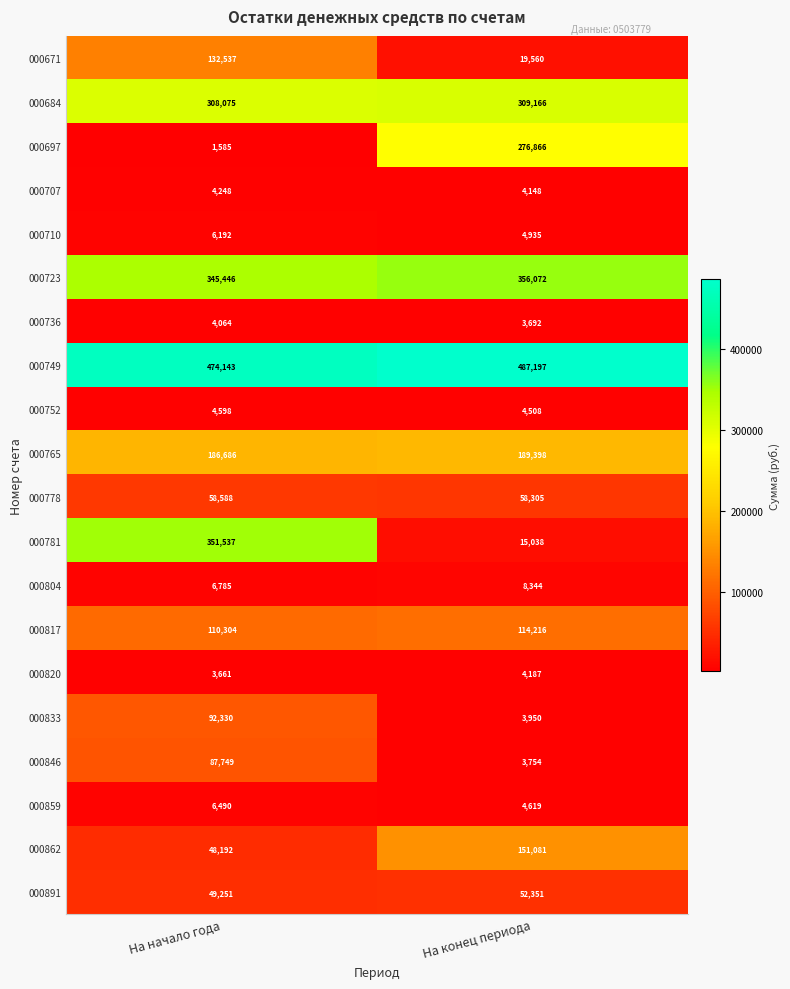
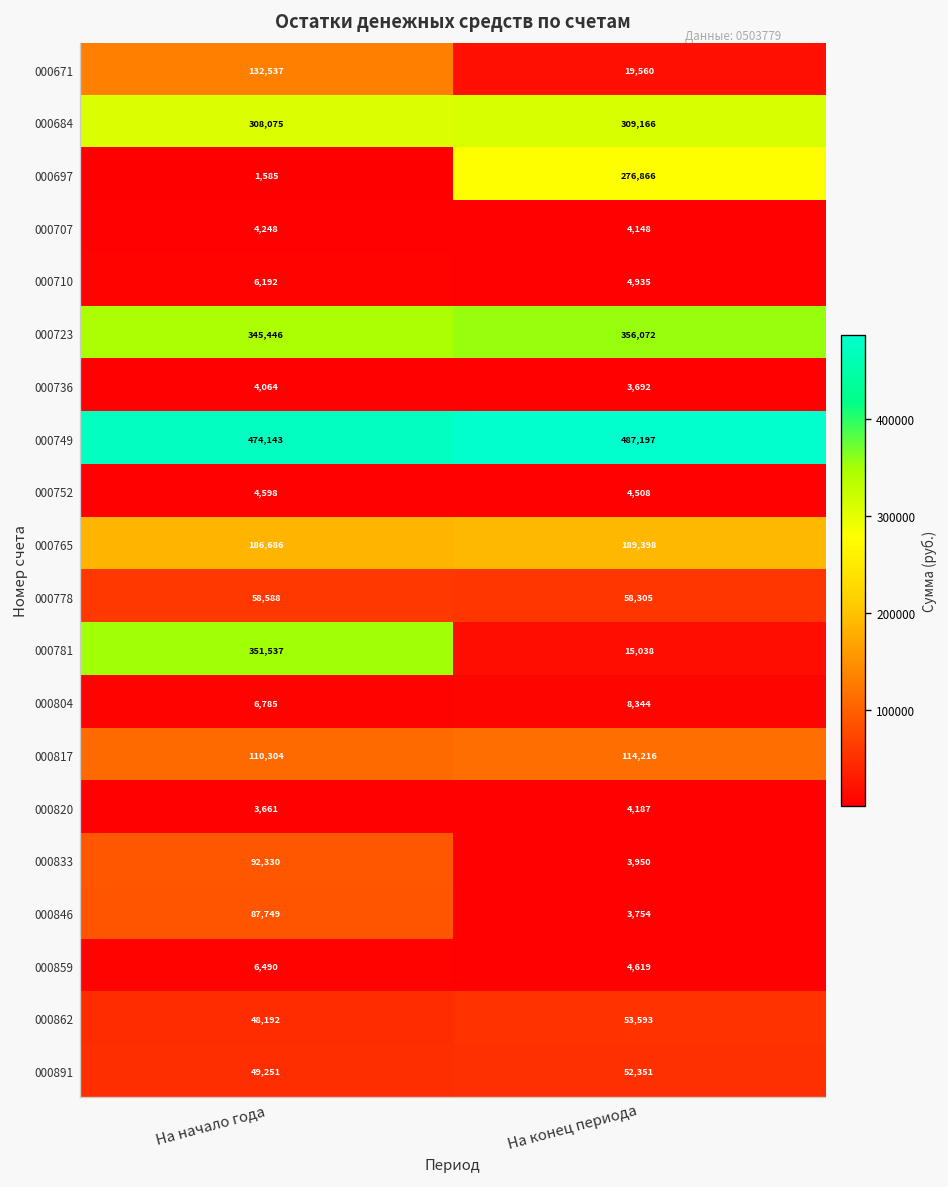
  {
    "000671": {
      "На начало года": "132,537",
      "На конец периода": "19,560"
    },
    "000684": {
      "На начало года": "308,075",
      "На конец периода": "309,166"
    },
    "000697": {
      "На начало года": "1,585",
      "На конец периода": "276,866"
    },
    "000707": {
      "На начало года": "4,248",
      "На конец периода": "4,148"
    },
    "000710": {
      "На начало года": "6,192",
      "На конец периода": "4,935"
    },
    "000723": {
      "На начало года": "345,446",
      "На конец периода": "356,072"
    },
    "000736": {
      "На начало года": "4,064",
      "На конец периода": "3,692"
    },
    "000749": {
      "На начало года": "474,143",
      "На конец периода": "487,197"
    },
    "000752": {
      "На начало года": "4,598",
      "На конец периода": "4,508"
    },
    "000765": {
      "На начало года": "186,686",
      "На конец периода": "189,398"
    },
    "000778": {
      "На начало года": "58,588",
      "На конец периода": "58,305"
    },
    "000781": {
      "На начало года": "351,537",
      "На конец периода": "15,038"
    },
    "000804": {
      "На начало года": "6,785",
      "На конец периода": "8,344"
    },
    "000817": {
      "На начало года": "110,304",
      "На конец периода": "114,216"
    },
    "000820": {
      "На начало года": "3,661",
      "На конец периода": "4,187"
    },
    "000833": {
      "На начало года": "92,330",
      "На конец периода": "3,950"
    },
    "000846": {
      "На начало года": "87,749",
      "На конец периода": "3,754"
    },
    "000859": {
      "На начало года": "6,490",
      "На конец периода": "4,619"
    },
    "000862": {
      "На начало года": "48,192",
-     "На конец периода": "151,081"
+     "На конец периода": "53,593"
    },
    "000891": {
      "На начало года": "49,251",
      "На конец периода": "52,351"
    }
  }
